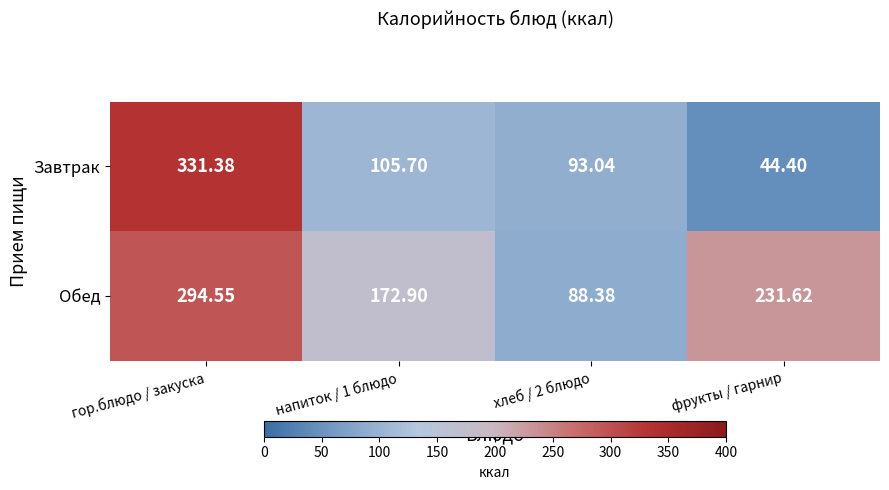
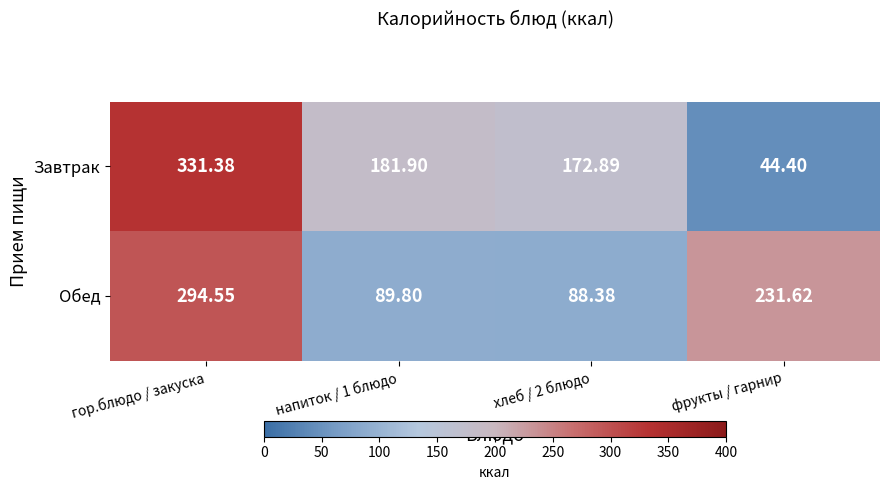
  {
    "Завтрак": {
      "гор.блюдо / закуска": 331.38,
-     "напиток / 1 блюдо": 105.70,
-     "хлеб / 2 блюдо": 93.04,
+     "напиток / 1 блюдо": 181.90,
+     "хлеб / 2 блюдо": 172.89,
      "фрукты / гарнир": 44.40
    },
    "Обед": {
      "гор.блюдо / закуска": 294.55,
-     "напиток / 1 блюдо": 172.90,
+     "напиток / 1 блюдо": 89.80,
      "хлеб / 2 блюдо": 88.38,
      "фрукты / гарнир": 231.62
    }
  }
